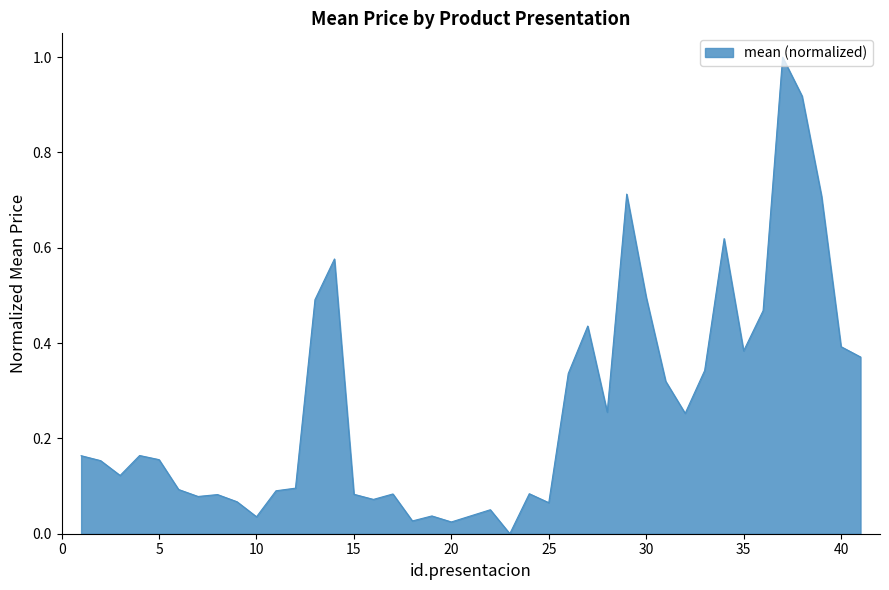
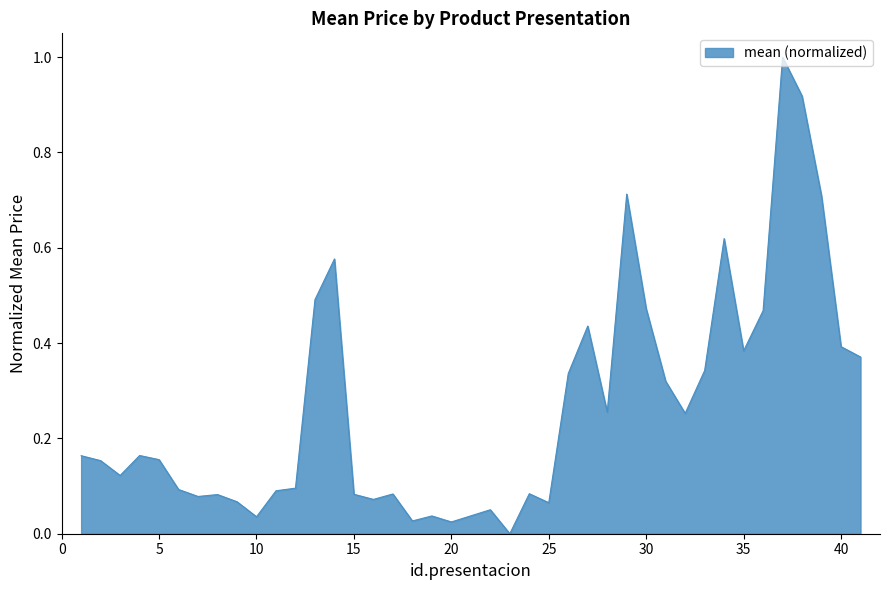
  {
    "5": 0.16,
    "10": 0.04,
    "15": 0.08,
    "20": 0.02,
    "25": 0.07,
-   "30": 0.50,
+   "30": 0.47,
    "35": 0.38,
    "40": 0.39
  }
